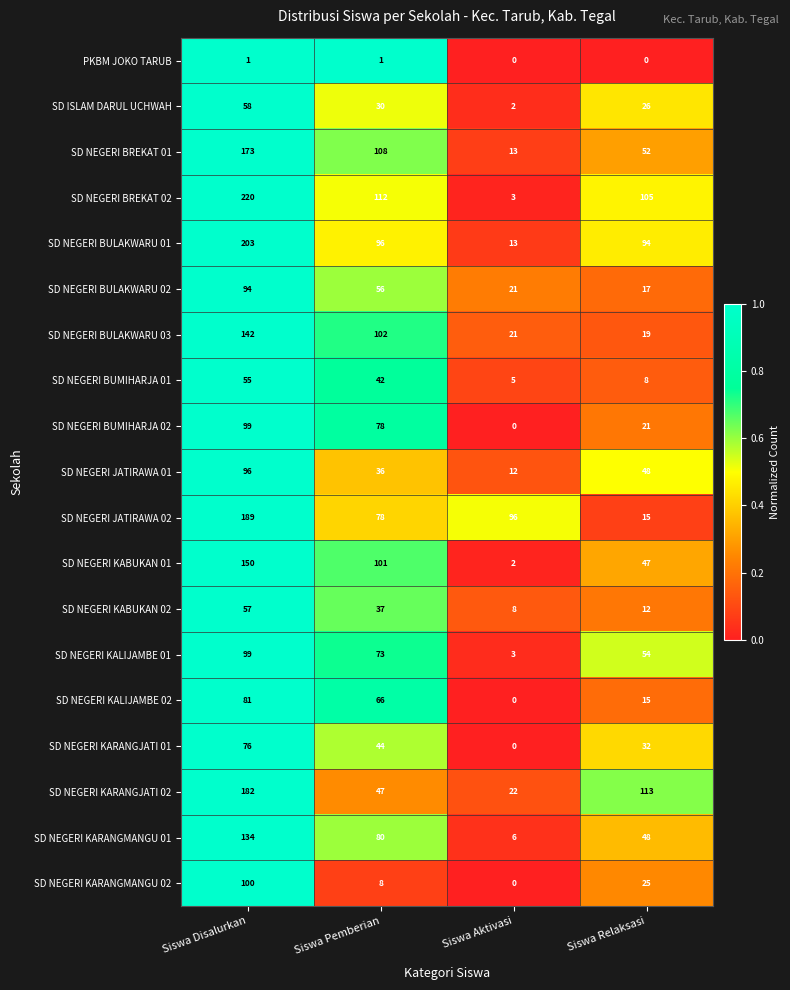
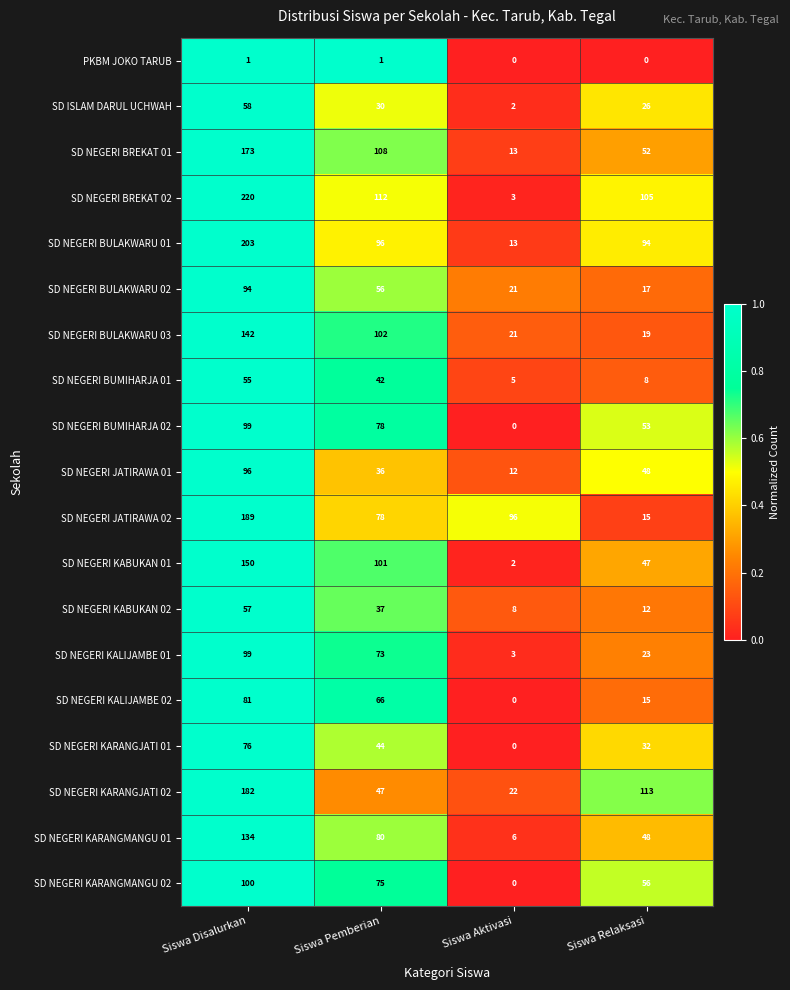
  {
    "PKBM JOKO TARUB": {
      "Siswa Disalurkan": 1,
      "Siswa Pemberian": 1,
      "Siswa Aktivasi": 0,
      "Siswa Relaksasi": 0
    },
    "SD ISLAM DARUL UCHWAH": {
      "Siswa Disalurkan": 58,
      "Siswa Pemberian": 30,
      "Siswa Aktivasi": 2,
      "Siswa Relaksasi": 26
    },
    "SD NEGERI BREKAT 01": {
      "Siswa Disalurkan": 173,
      "Siswa Pemberian": 108,
      "Siswa Aktivasi": 13,
      "Siswa Relaksasi": 52
    },
    "SD NEGERI BREKAT 02": {
      "Siswa Disalurkan": 220,
      "Siswa Pemberian": 112,
      "Siswa Aktivasi": 3,
      "Siswa Relaksasi": 105
    },
    "SD NEGERI BULAKWARU 01": {
      "Siswa Disalurkan": 203,
      "Siswa Pemberian": 96,
      "Siswa Aktivasi": 13,
      "Siswa Relaksasi": 94
    },
    "SD NEGERI BULAKWARU 02": {
      "Siswa Disalurkan": 94,
      "Siswa Pemberian": 56,
      "Siswa Aktivasi": 21,
      "Siswa Relaksasi": 17
    },
    "SD NEGERI BULAKWARU 03": {
      "Siswa Disalurkan": 142,
      "Siswa Pemberian": 102,
      "Siswa Aktivasi": 21,
      "Siswa Relaksasi": 19
    },
    "SD NEGERI BUMIHARJA 01": {
      "Siswa Disalurkan": 55,
      "Siswa Pemberian": 42,
      "Siswa Aktivasi": 5,
      "Siswa Relaksasi": 8
    },
    "SD NEGERI BUMIHARJA 02": {
      "Siswa Disalurkan": 99,
      "Siswa Pemberian": 78,
      "Siswa Aktivasi": 0,
-     "Siswa Relaksasi": 21
+     "Siswa Relaksasi": 53
    },
    "SD NEGERI JATIRAWA 01": {
      "Siswa Disalurkan": 96,
      "Siswa Pemberian": 36,
      "Siswa Aktivasi": 12,
      "Siswa Relaksasi": 48
    },
    "SD NEGERI JATIRAWA 02": {
      "Siswa Disalurkan": 189,
      "Siswa Pemberian": 78,
      "Siswa Aktivasi": 96,
      "Siswa Relaksasi": 15
    },
    "SD NEGERI KABUKAN 01": {
      "Siswa Disalurkan": 150,
      "Siswa Pemberian": 101,
      "Siswa Aktivasi": 2,
      "Siswa Relaksasi": 47
    },
    "SD NEGERI KABUKAN 02": {
      "Siswa Disalurkan": 57,
      "Siswa Pemberian": 37,
      "Siswa Aktivasi": 8,
      "Siswa Relaksasi": 12
    },
    "SD NEGERI KALIJAMBE 01": {
      "Siswa Disalurkan": 99,
      "Siswa Pemberian": 73,
      "Siswa Aktivasi": 3,
-     "Siswa Relaksasi": 54
+     "Siswa Relaksasi": 23
    },
    "SD NEGERI KALIJAMBE 02": {
      "Siswa Disalurkan": 81,
      "Siswa Pemberian": 66,
      "Siswa Aktivasi": 0,
      "Siswa Relaksasi": 15
    },
    "SD NEGERI KARANGJATI 01": {
      "Siswa Disalurkan": 76,
      "Siswa Pemberian": 44,
      "Siswa Aktivasi": 0,
      "Siswa Relaksasi": 32
    },
    "SD NEGERI KARANGJATI 02": {
      "Siswa Disalurkan": 182,
      "Siswa Pemberian": 47,
      "Siswa Aktivasi": 22,
      "Siswa Relaksasi": 113
    },
    "SD NEGERI KARANGMANGU 01": {
      "Siswa Disalurkan": 134,
      "Siswa Pemberian": 80,
      "Siswa Aktivasi": 6,
      "Siswa Relaksasi": 48
    },
    "SD NEGERI KARANGMANGU 02": {
      "Siswa Disalurkan": 100,
-     "Siswa Pemberian": 8,
+     "Siswa Pemberian": 75,
      "Siswa Aktivasi": 0,
-     "Siswa Relaksasi": 25
+     "Siswa Relaksasi": 56
    }
  }
